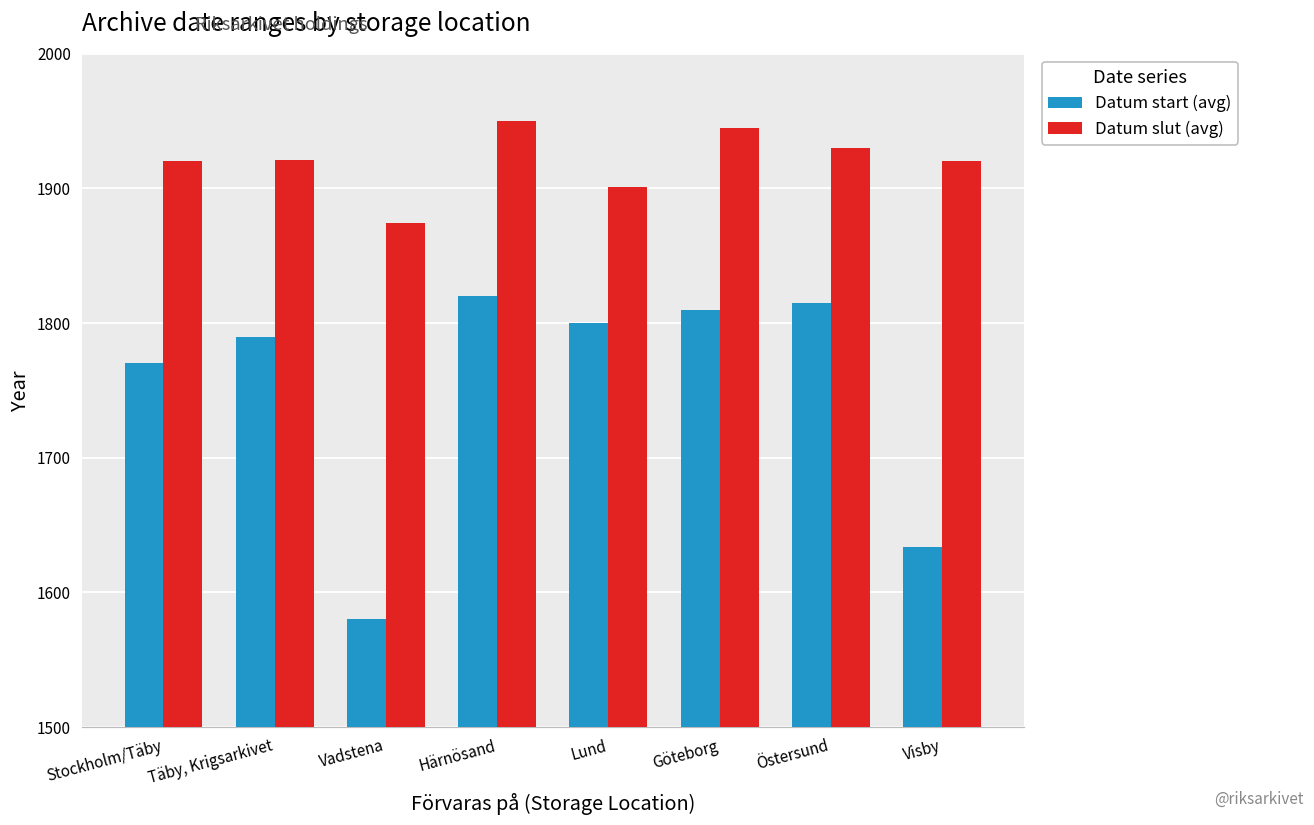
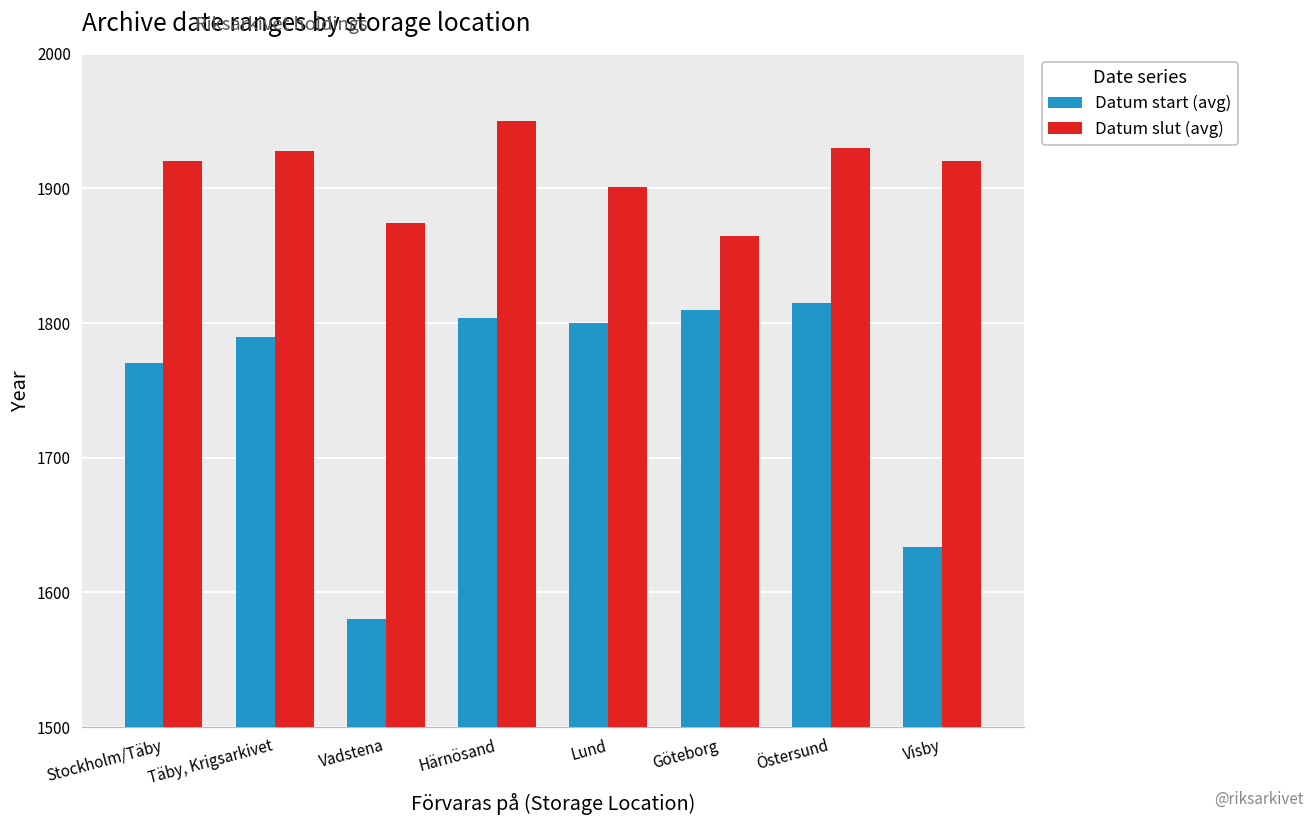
  {
    "Datum start (avg)": {
      "Stockholm/Täby": 1770,
      "Täby, Krigsarkivet": 1790,
      "Vadstena": 1580,
-     "Härnösand": 1820,
+     "Härnösand": 1804,
      "Lund": 1800,
      "Göteborg": 1810,
      "Östersund": 1815,
      "Visby": 1634
    },
    "Datum slut (avg)": {
      "Stockholm/Täby": 1920,
-     "Täby, Krigsarkivet": 1921,
+     "Täby, Krigsarkivet": 1928,
      "Vadstena": 1874,
      "Härnösand": 1950,
      "Lund": 1901,
-     "Göteborg": 1945,
+     "Göteborg": 1865,
      "Östersund": 1930,
      "Visby": 1920
    }
  }
